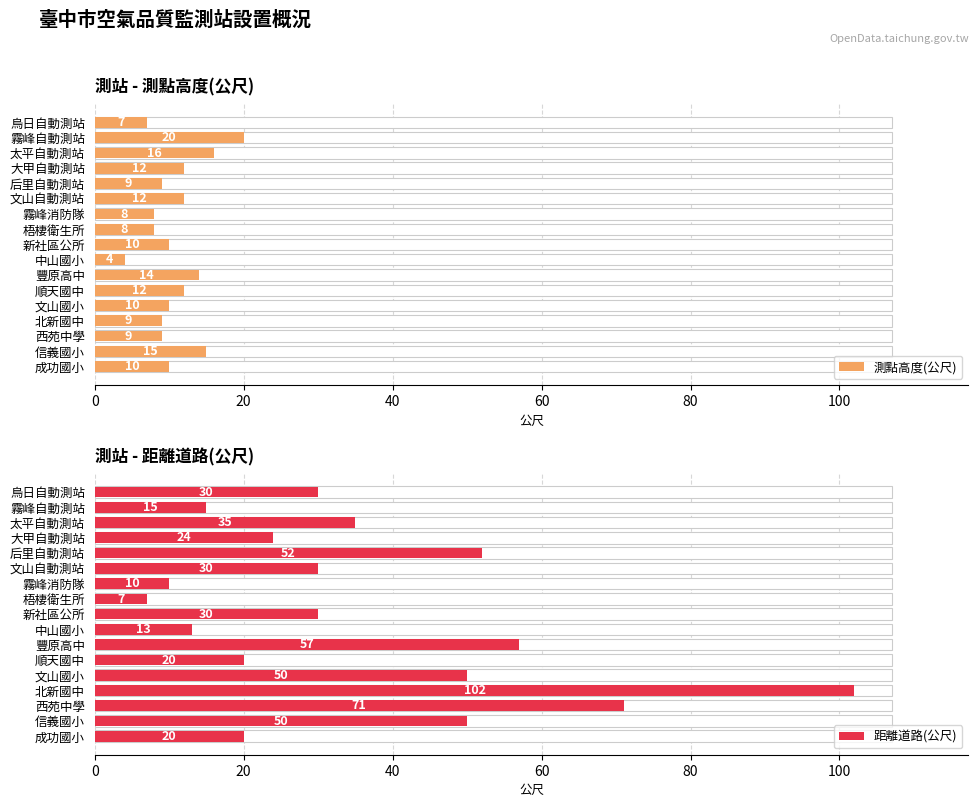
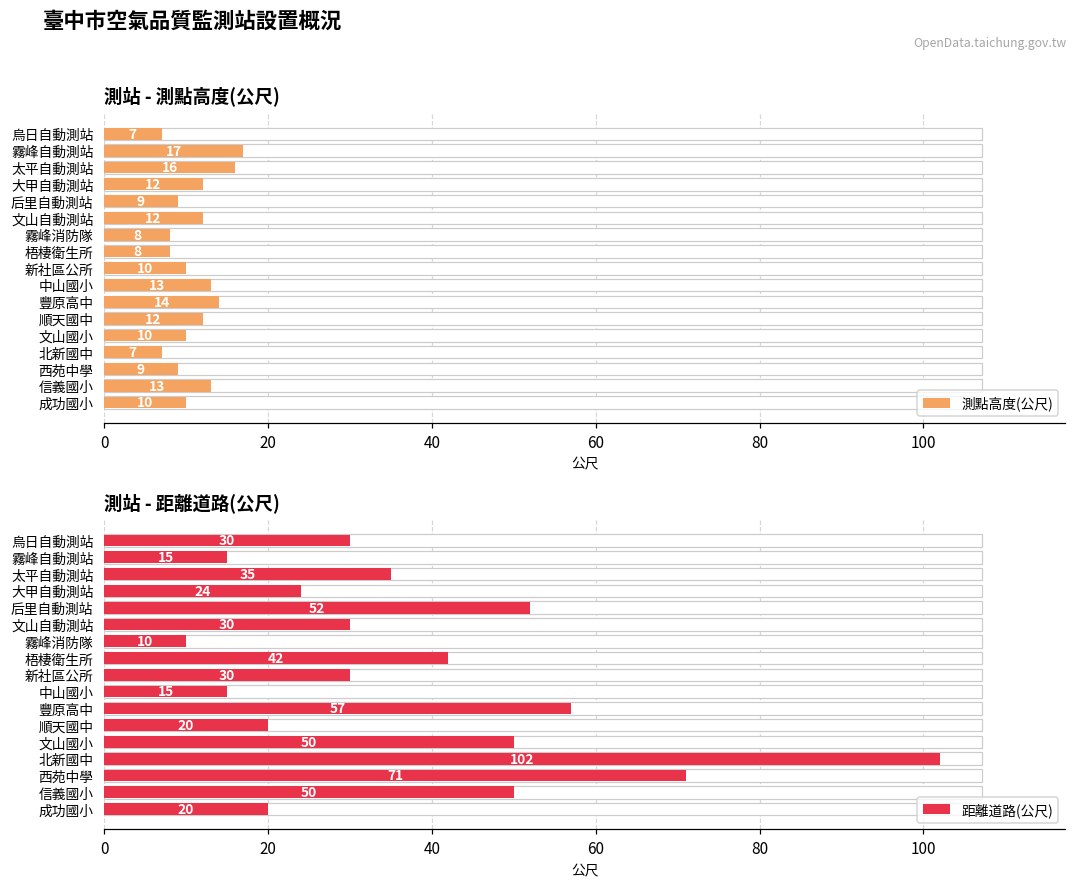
  {
    "測站 - 測點高度(公尺)": {
      "測點高度(公尺)": {
-       "霧峰自動測站": 20,
-       "中山國小": 4,
-       "北新國中": 9,
-       "信義國小": 15
+       "霧峰自動測站": 17,
+       "中山國小": 13,
+       "北新國中": 7,
+       "信義國小": 13
      }
    },
    "測站 - 距離道路(公尺)": {
      "距離道路(公尺)": {
-       "梧棲衛生所": 7,
-       "中山國小": 13
+       "梧棲衛生所": 42,
+       "中山國小": 15
      }
    }
  }
